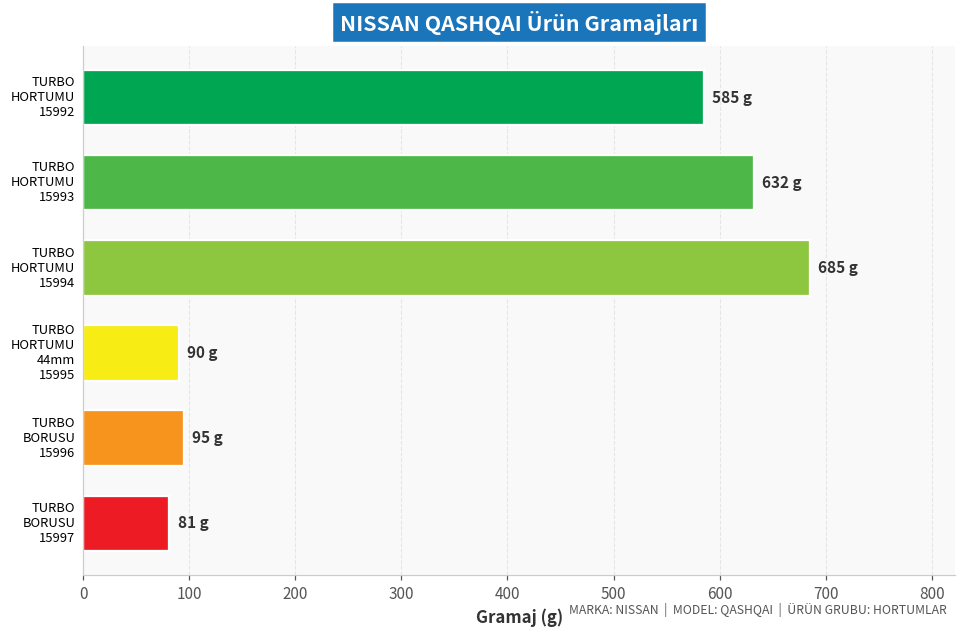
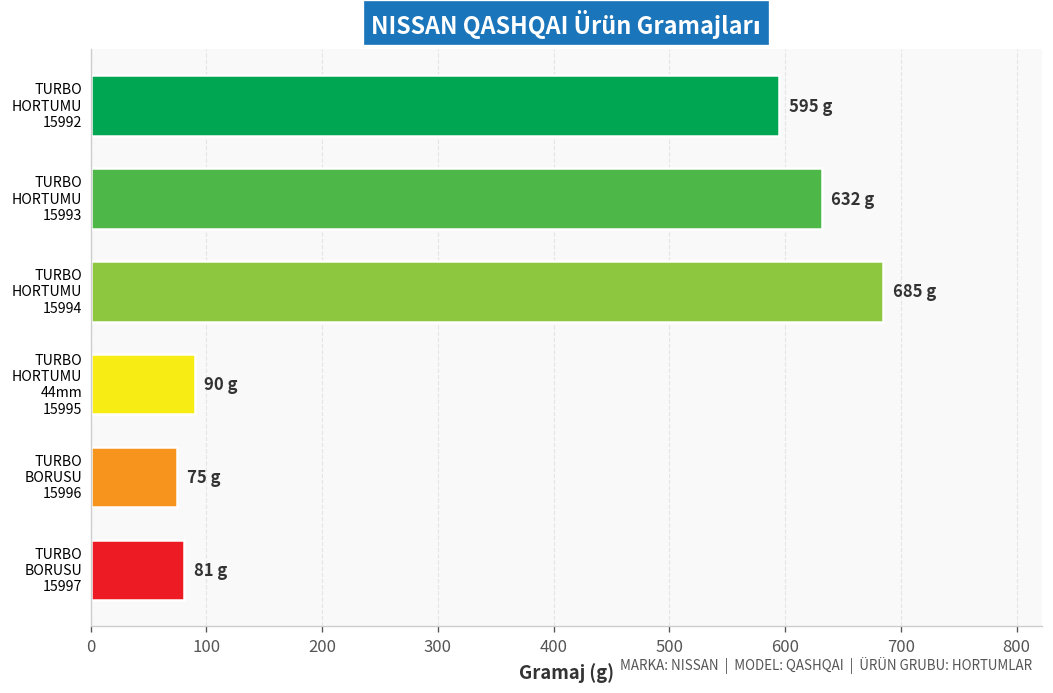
  {
-   "TURBO HORTUMU 15992": 585,
+   "TURBO HORTUMU 15992": 595,
    "TURBO HORTUMU 15993": 632,
    "TURBO HORTUMU 15994": 685,
    "TURBO HORTUMU 44mm 15995": 90,
-   "TURBO BORUSU 15996": 95,
+   "TURBO BORUSU 15996": 75,
    "TURBO BORUSU 15997": 81
  }
